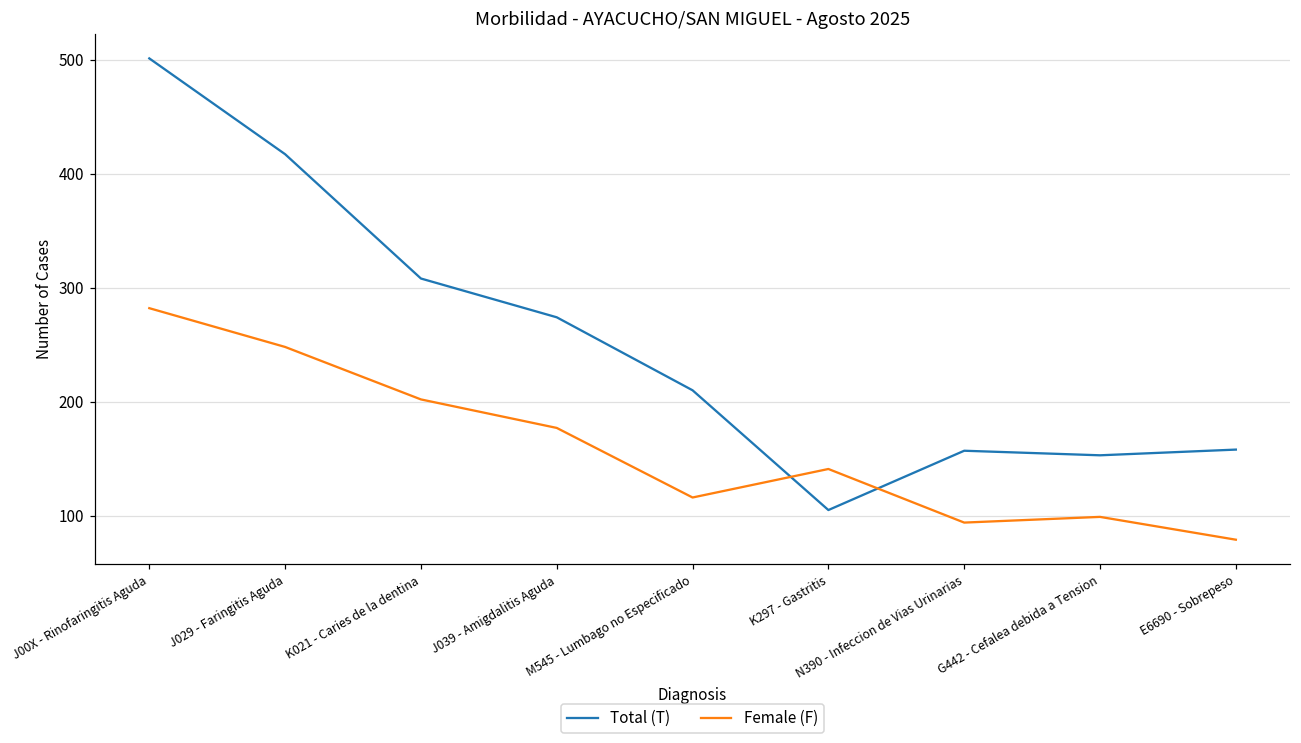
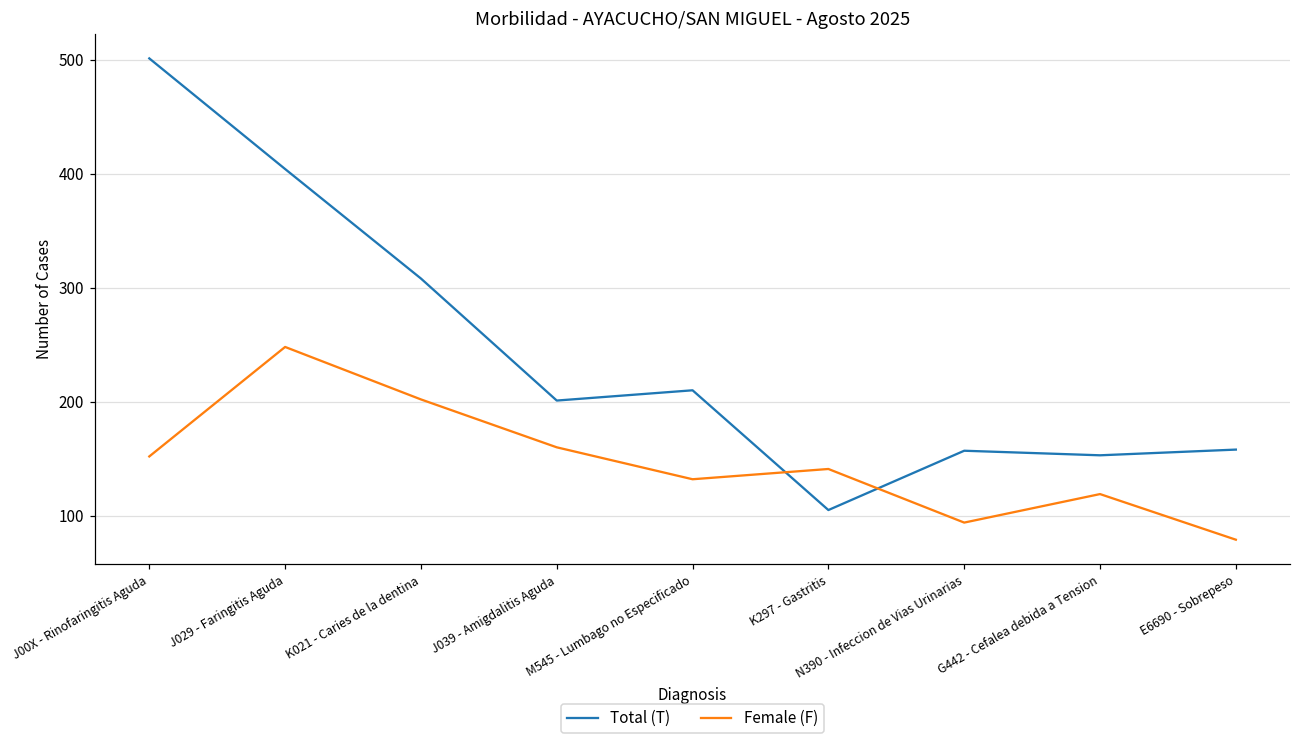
  {
    "Total (T)": {
      "J00X - Rinofaringitis Aguda": 501,
-     "J029 - Faringitis Aguda": 417,
+     "J029 - Faringitis Aguda": 404,
      "K021 - Caries de la dentina": 308,
-     "J039 - Amigdalitis Aguda": 274,
+     "J039 - Amigdalitis Aguda": 201,
      "M545 - Lumbago no Especificado": 210,
      "K297 - Gastritis": 105,
      "N390 - Infeccion de Vias Urinarias": 157,
      "G442 - Cefalea debida a Tension": 153,
      "E6690 - Sobrepeso": 158
    },
    "Female (F)": {
-     "J00X - Rinofaringitis Aguda": 282,
+     "J00X - Rinofaringitis Aguda": 152,
      "J029 - Faringitis Aguda": 248,
      "K021 - Caries de la dentina": 202,
-     "J039 - Amigdalitis Aguda": 177,
-     "M545 - Lumbago no Especificado": 116,
+     "J039 - Amigdalitis Aguda": 160,
+     "M545 - Lumbago no Especificado": 132,
      "K297 - Gastritis": 141,
      "N390 - Infeccion de Vias Urinarias": 94,
-     "G442 - Cefalea debida a Tension": 99,
+     "G442 - Cefalea debida a Tension": 119,
      "E6690 - Sobrepeso": 79
    }
  }
